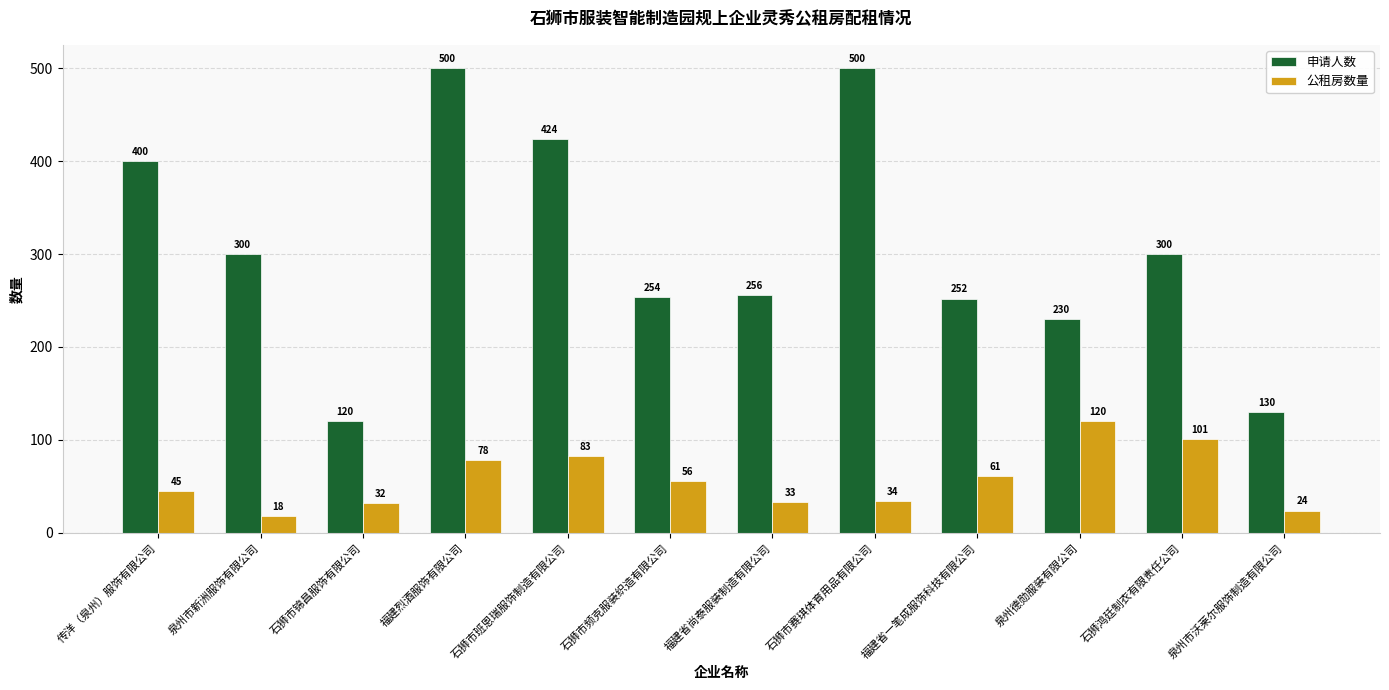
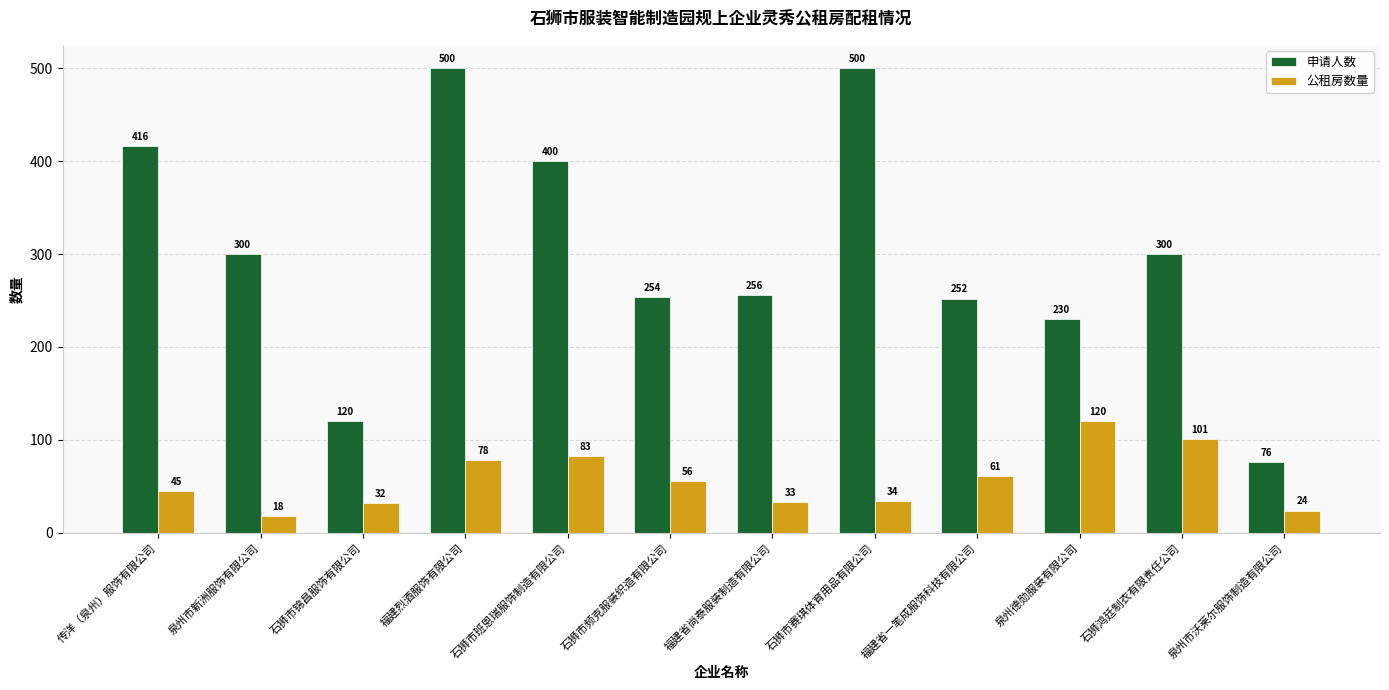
  {
    "申请人数": {
-     "传洋（泉州）服饰有限公司": 400,
+     "传洋（泉州）服饰有限公司": 416,
      "泉州市新洲服饰有限公司": 300,
      "石狮市锦昌服饰有限公司": 120,
      "福建烈酒服饰有限公司": 500,
-     "石狮市班恩瑞服饰制造有限公司": 424,
+     "石狮市班恩瑞服饰制造有限公司": 400,
      "石狮市频克服装织造有限公司": 254,
      "福建省尚泰服装制造有限公司": 256,
      "石狮市赛琪体育用品有限公司": 500,
      "福建省一笔成服饰科技有限公司": 252,
      "泉州德勋服装有限公司": 230,
      "石狮鸿廷制衣有限责任公司": 300,
-     "泉州市沃莱尔服饰制造有限公司": 130
+     "泉州市沃莱尔服饰制造有限公司": 76
    },
    "公租房数量": {
      "传洋（泉州）服饰有限公司": 45,
      "泉州市新洲服饰有限公司": 18,
      "石狮市锦昌服饰有限公司": 32,
      "福建烈酒服饰有限公司": 78,
      "石狮市班恩瑞服饰制造有限公司": 83,
      "石狮市频克服装织造有限公司": 56,
      "福建省尚泰服装制造有限公司": 33,
      "石狮市赛琪体育用品有限公司": 34,
      "福建省一笔成服饰科技有限公司": 61,
      "泉州德勋服装有限公司": 120,
      "石狮鸿廷制衣有限责任公司": 101,
      "泉州市沃莱尔服饰制造有限公司": 24
    }
  }
